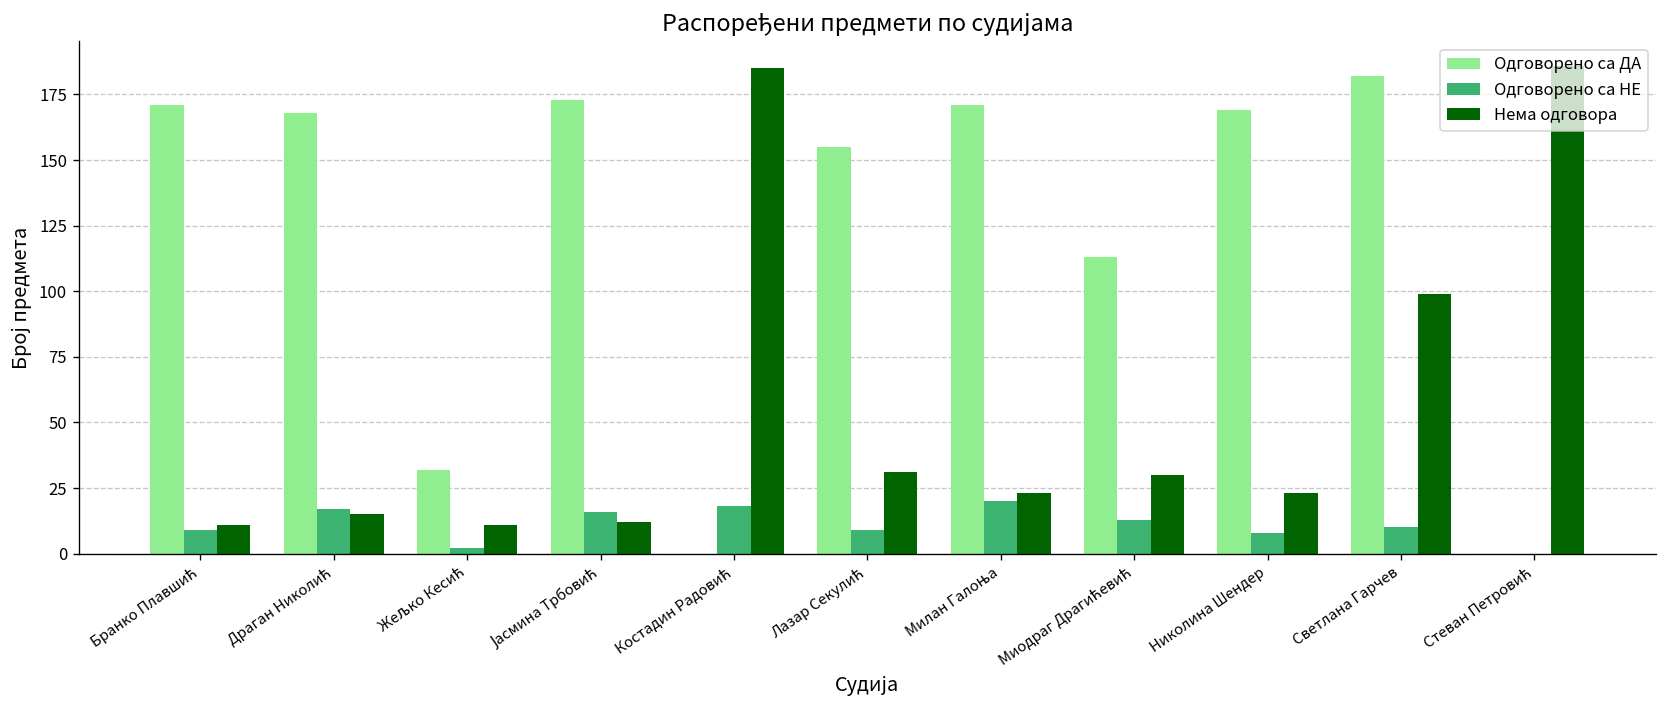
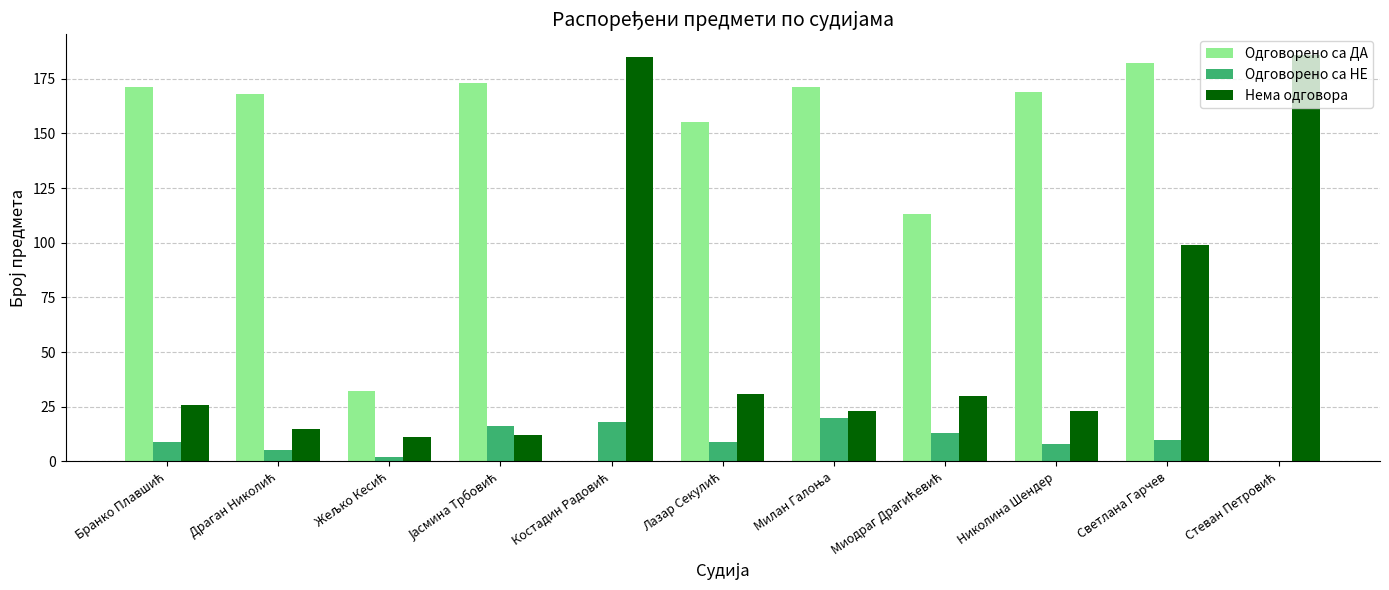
  {
    "Одговорено са ДА": {
      "Бранко Плавшић": 171,
      "Драган Николић": 168,
      "Жељко Кесић": 32,
      "Јасмина Трбовић": 173,
      "Костадин Радовић": 0,
      "Лазар Секулић": 155,
      "Милан Галоња": 171,
      "Миодраг Драгићевић": 113,
      "Николина Шендер": 169,
      "Светлана Гарчев": 182,
      "Стеван Петровић": 0
    },
    "Одговорено са НЕ": {
      "Бранко Плавшић": 9,
-     "Драган Николић": 17,
+     "Драган Николић": 5,
      "Жељко Кесић": 2,
      "Јасмина Трбовић": 16,
      "Костадин Радовић": 18,
      "Лазар Секулић": 9,
      "Милан Галоња": 20,
      "Миодраг Драгићевић": 13,
      "Николина Шендер": 8,
      "Светлана Гарчев": 10,
      "Стеван Петровић": 0
    },
    "Нема одговора": {
-     "Бранко Плавшић": 11,
+     "Бранко Плавшић": 26,
      "Драган Николић": 15,
      "Жељко Кесић": 11,
      "Јасмина Трбовић": 12,
      "Костадин Радовић": 185,
      "Лазар Секулић": 31,
      "Милан Галоња": 23,
      "Миодраг Драгићевић": 30,
      "Николина Шендер": 23,
      "Светлана Гарчев": 99
    }
  }
